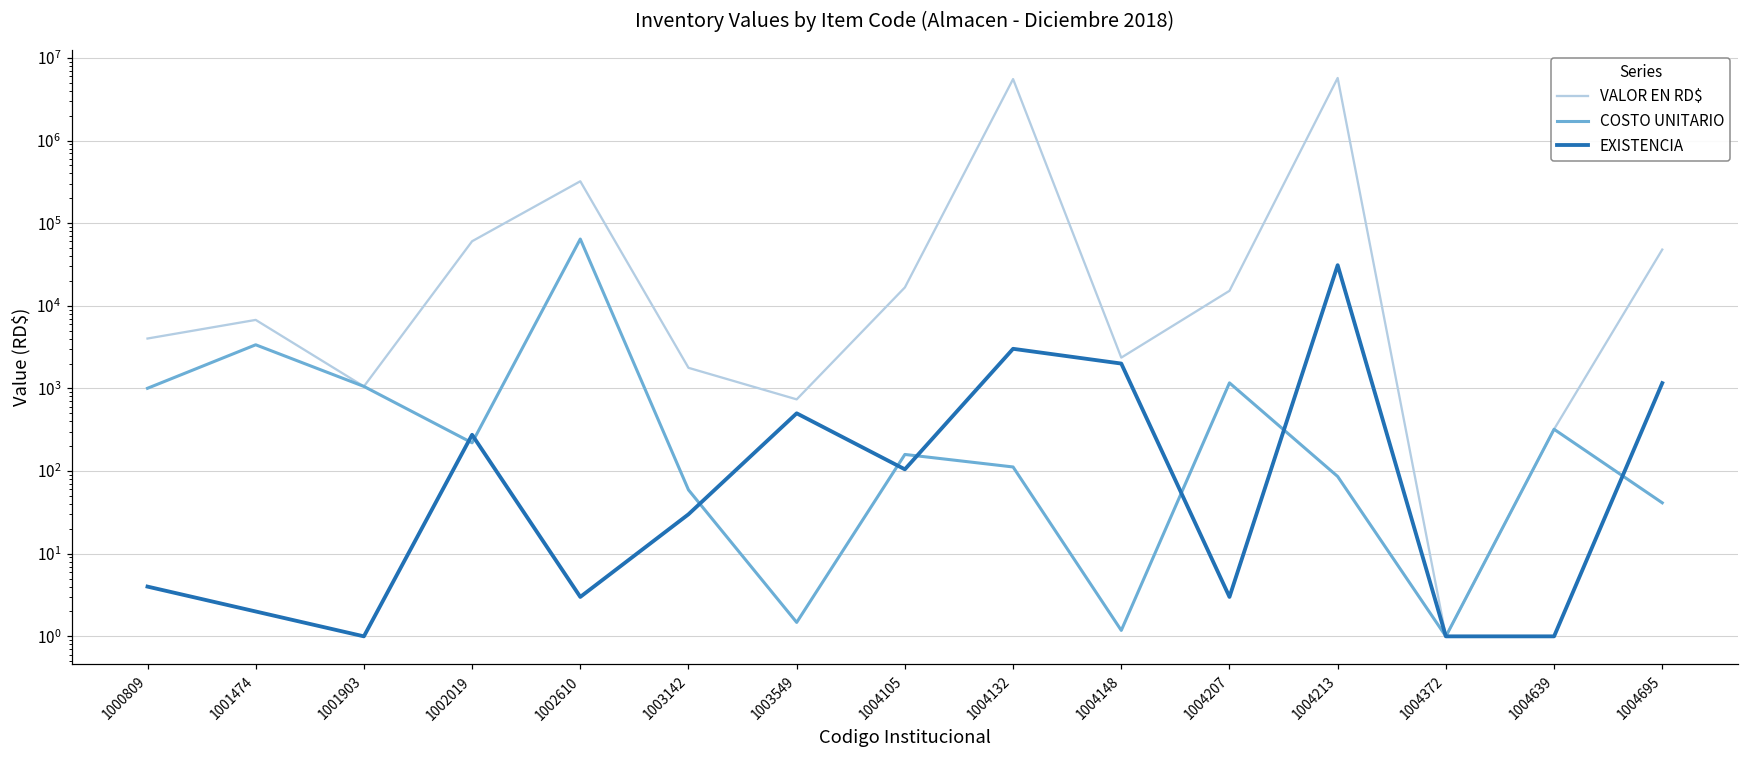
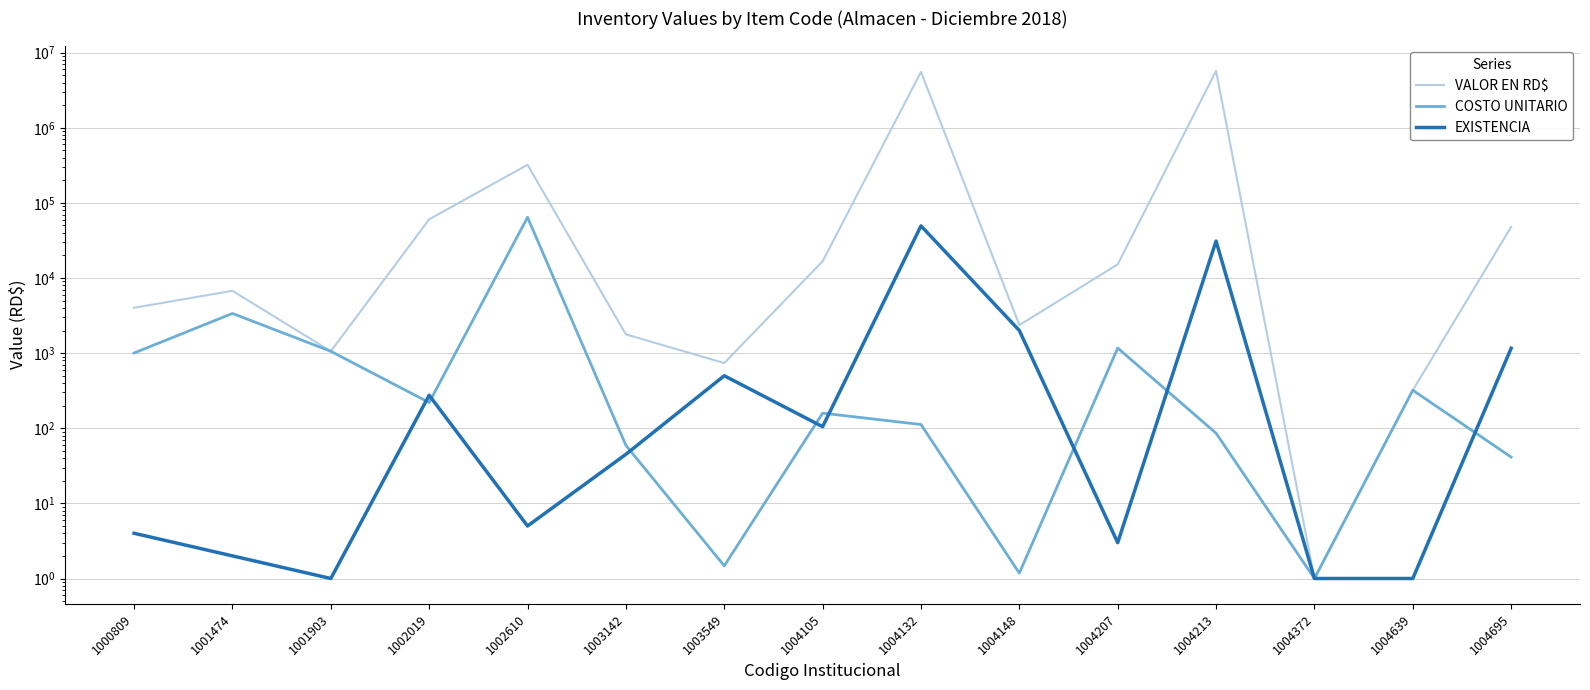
  {
    "VALOR EN RD$": {
      "1000809": 4000,
      "1001474": 7000,
      "1002019": 60000,
      "1002610": 320000,
      "1003142": 1800,
      "1003549": 700,
      "1004105": 17000,
      "1004132": 6000000,
      "1004148": 2400,
      "1004207": 15000,
      "1004213": 6000000,
      "1004695": 50000
    },
    "COSTO UNITARIO": {
      "1000809": 1000,
      "1001474": 3000,
      "1002019": 220,
      "1002610": 60000,
      "1003142": 60,
      "1003549": 1.5,
      "1004105": 160,
      "1004132": 110,
      "1004148": 1.2,
      "1004207": 1200,
      "1004213": 90,
      "1004695": 40
    },
    "EXISTENCIA": {
      "1000809": 4,
      "1001474": 2,
      "1001903": 1,
      "1002019": 280,
-     "1002610": 3,
-     "1003142": 30,
+     "1002610": 5,
+     "1003142": 50,
      "1003549": 500,
      "1004105": 110,
-     "1004132": 3000,
+     "1004132": 50000,
      "1004148": 2000,
      "1004207": 3,
      "1004213": 31000,
      "1004639": 1,
      "1004695": 1200
    }
  }
